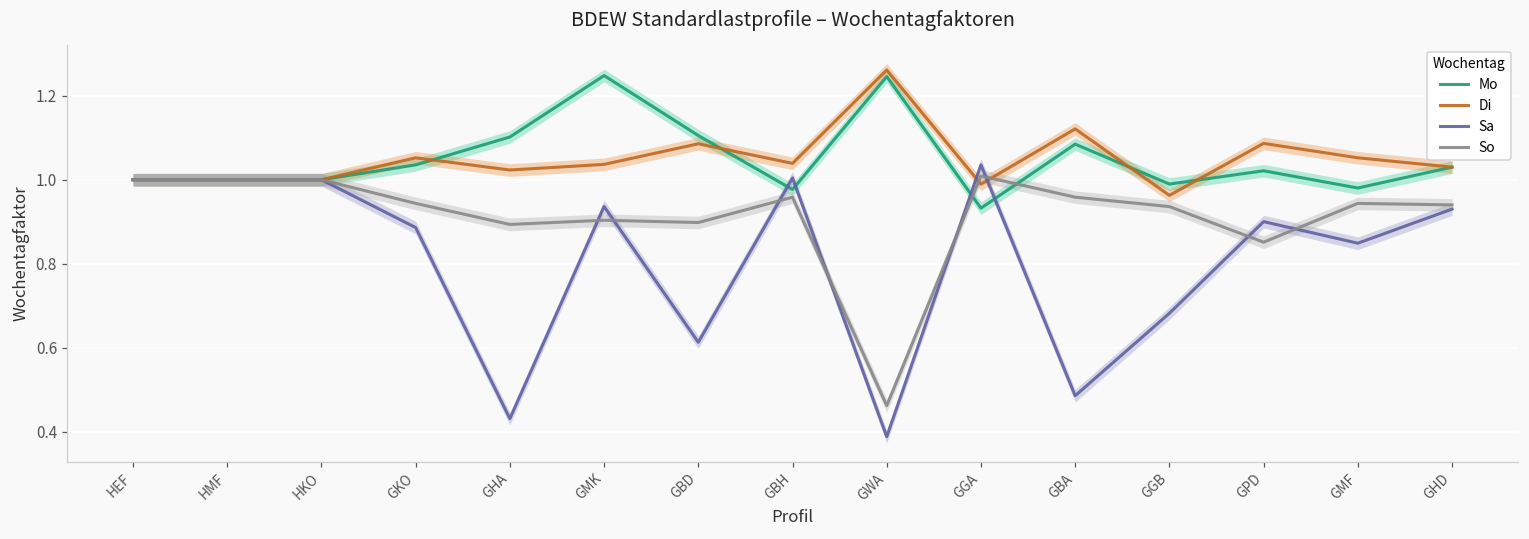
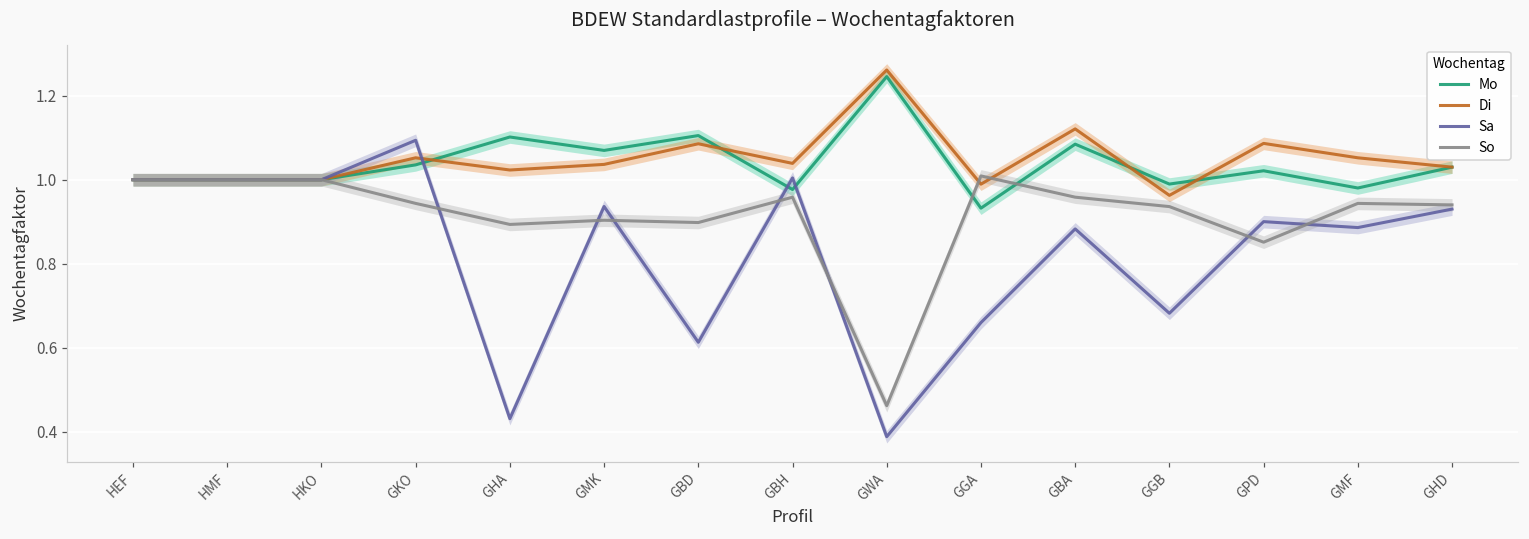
  {
    "Mo": {
      "GKO": 1.04,
      "GHA": 1.10,
-     "GMK": 1.25,
+     "GMK": 1.07,
      "GWA": 1.25,
      "GGA": 0.93,
      "GBA": 1.08,
      "GGB": 0.99,
      "GPD": 1.02,
      "GMF": 0.98
    },
    "Sa": {
-     "GKO": 0.89,
+     "GKO": 1.09,
      "GHA": 0.43,
      "GMK": 0.94,
      "GBD": 0.61,
      "GBH": 1.00,
      "GWA": 0.39,
-     "GGA": 1.04,
-     "GBA": 0.49,
+     "GGA": 0.66,
+     "GBA": 0.88,
      "GGB": 0.68,
      "GPD": 0.90,
-     "GMF": 0.85,
+     "GMF": 0.89,
      "GHD": 0.93
    }
  }
